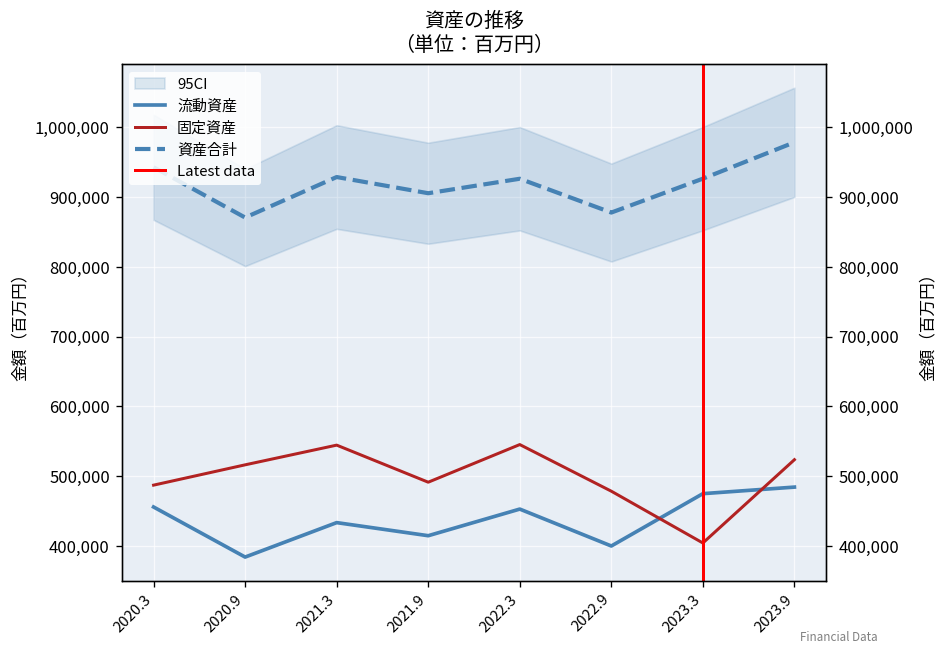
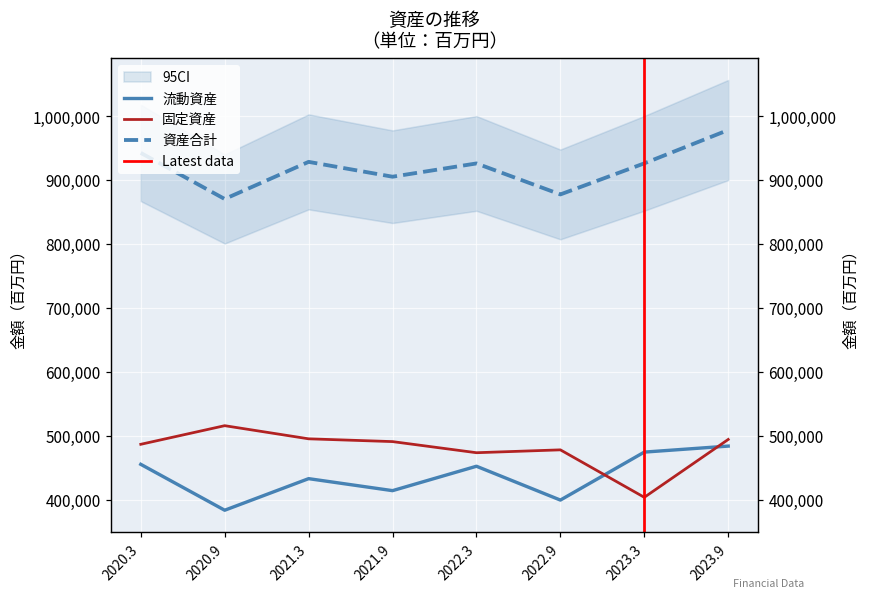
  {
    "固定資産": {
      "2020.3": "490,000",
      "2020.9": "520,000",
-     "2021.3": "540,000",
+     "2021.3": "500,000",
      "2021.9": "490,000",
-     "2022.3": "550,000",
+     "2022.3": "470,000",
      "2022.9": "480,000",
      "2023.3": "400,000",
-     "2023.9": "520,000"
+     "2023.9": "490,000"
    }
  }
